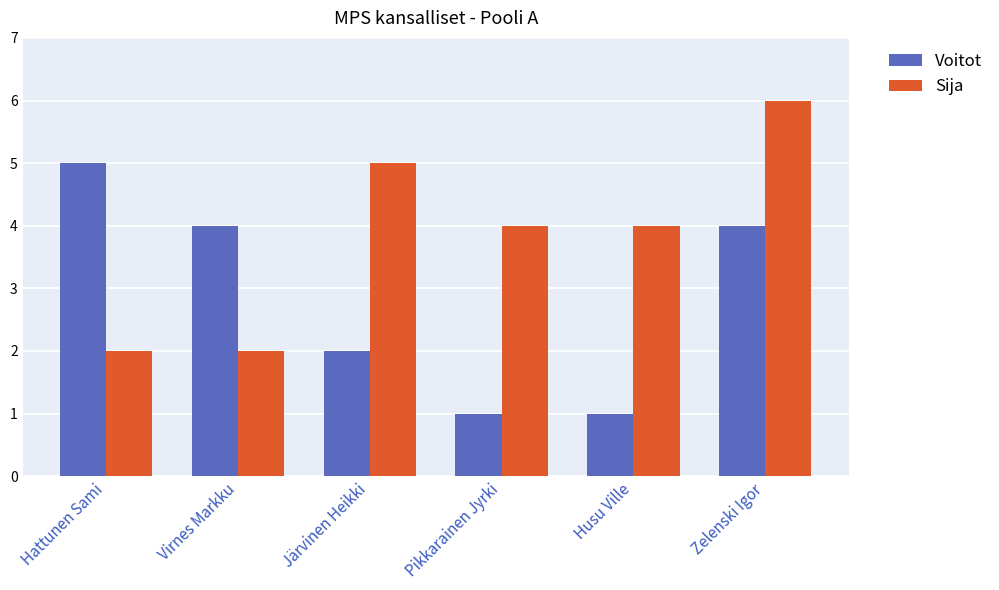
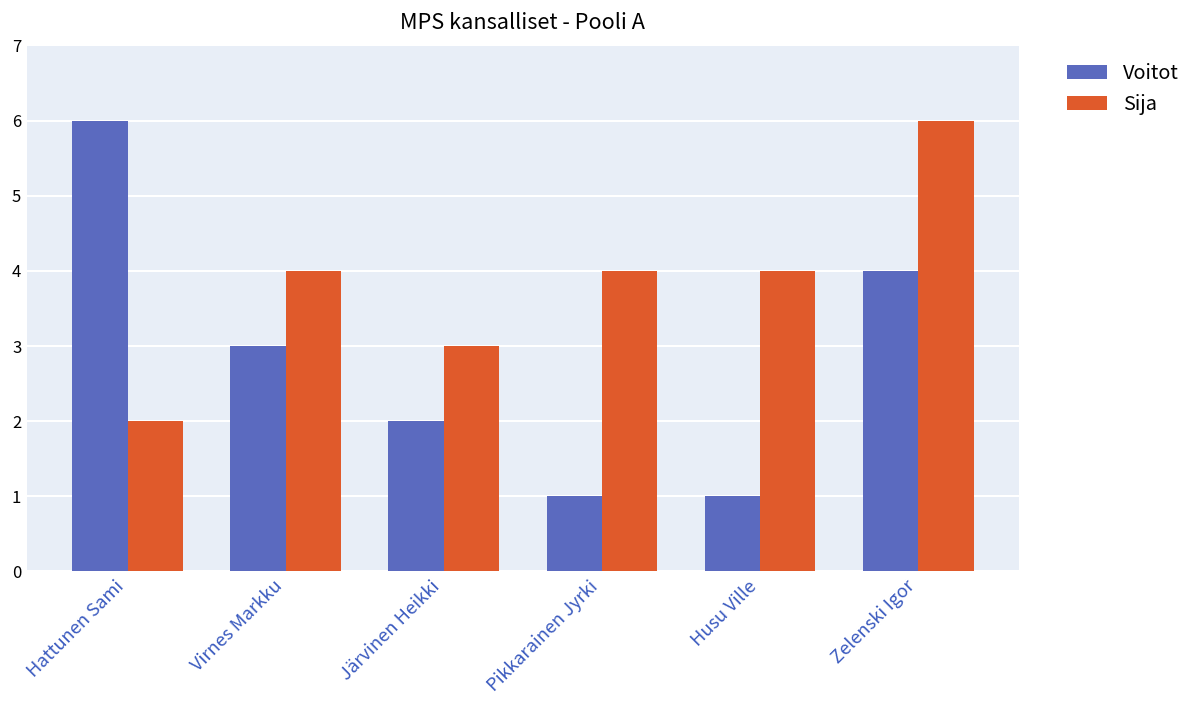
  {
    "Voitot": {
-     "Hattunen Sami": 5,
-     "Virnes Markku": 4,
+     "Hattunen Sami": 6,
+     "Virnes Markku": 3,
      "Järvinen Heikki": 2,
      "Pikkarainen Jyrki": 1,
      "Husu Ville": 1,
      "Zelenski Igor": 4
    },
    "Sija": {
      "Hattunen Sami": 2,
-     "Virnes Markku": 2,
-     "Järvinen Heikki": 5,
+     "Virnes Markku": 4,
+     "Järvinen Heikki": 3,
      "Pikkarainen Jyrki": 4,
      "Husu Ville": 4,
      "Zelenski Igor": 6
    }
  }
